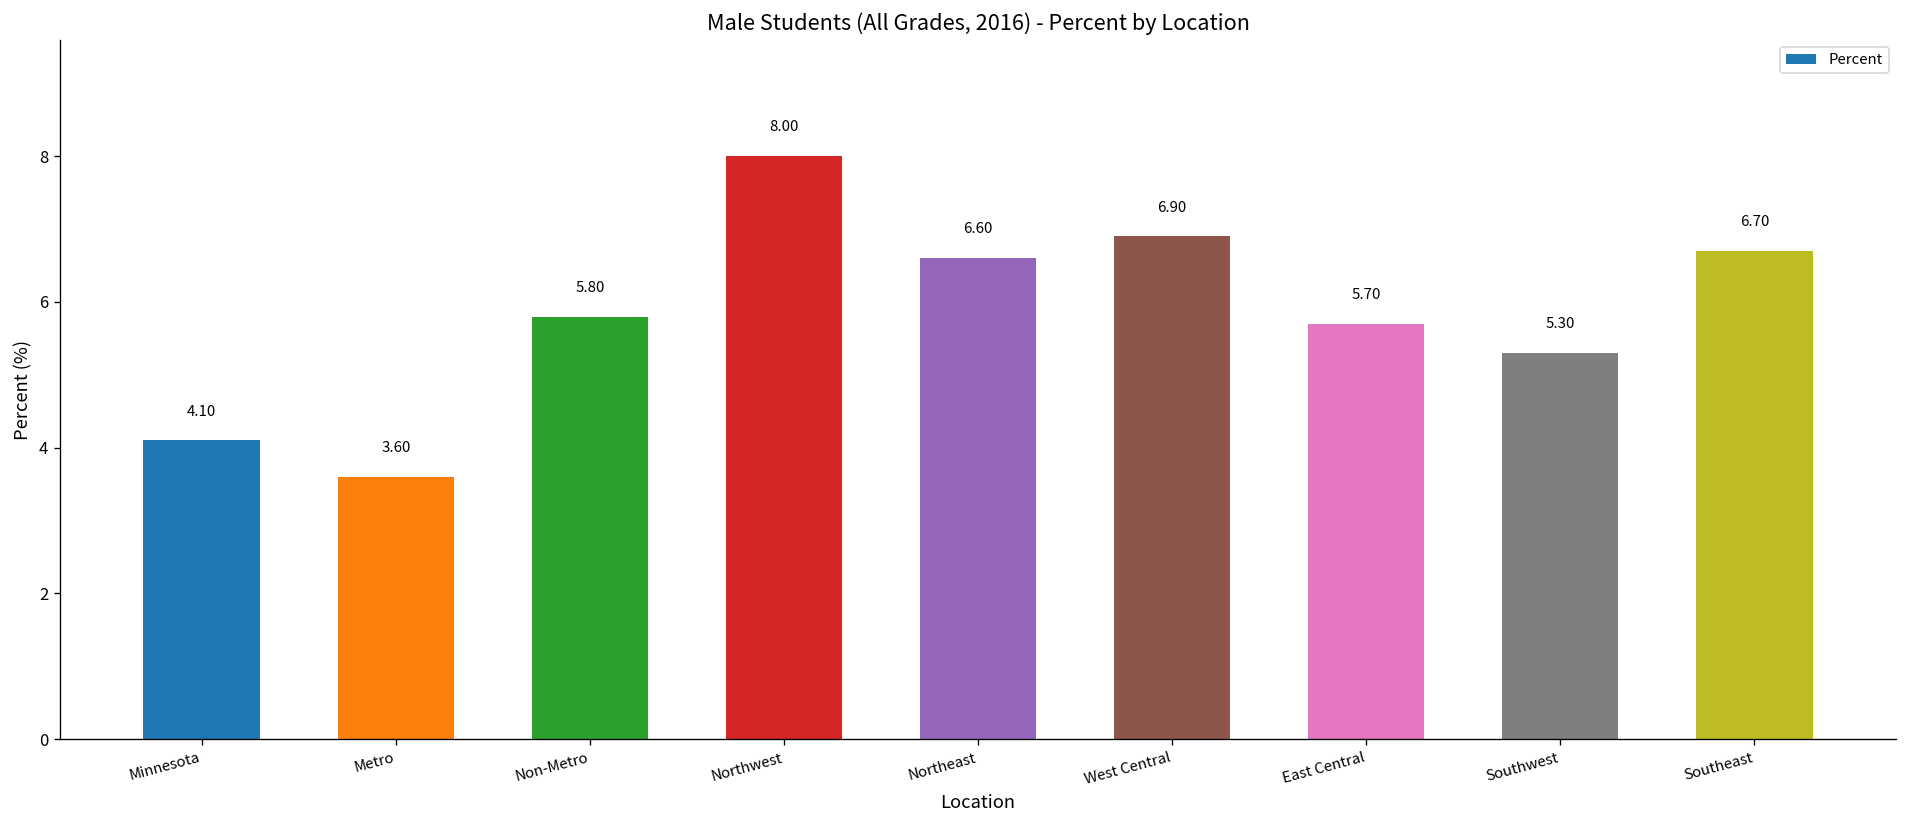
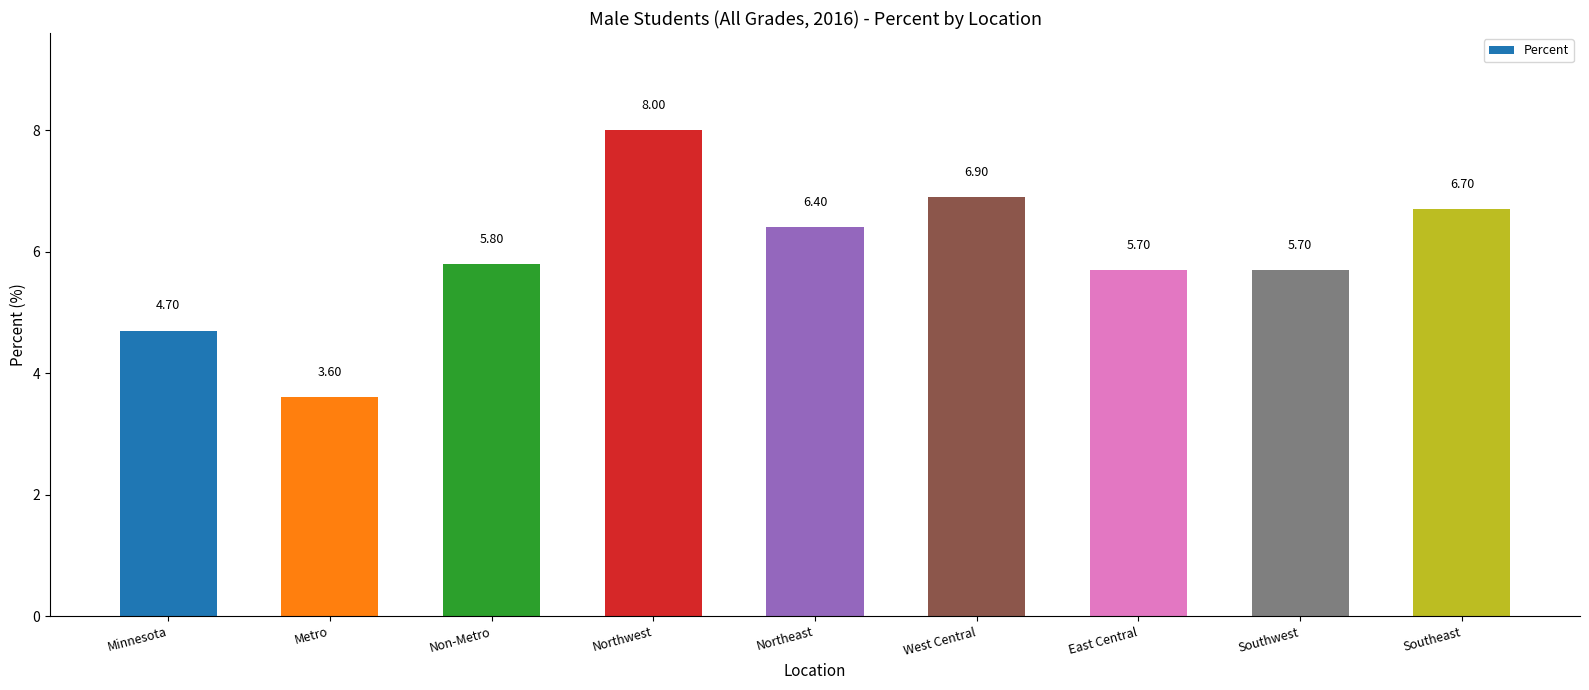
  {
-   "Minnesota": 4.10,
+   "Minnesota": 4.70,
    "Metro": 3.60,
    "Non-Metro": 5.80,
    "Northwest": 8.00,
-   "Northeast": 6.60,
+   "Northeast": 6.40,
    "West Central": 6.90,
    "East Central": 5.70,
-   "Southwest": 5.30,
+   "Southwest": 5.70,
    "Southeast": 6.70
  }
